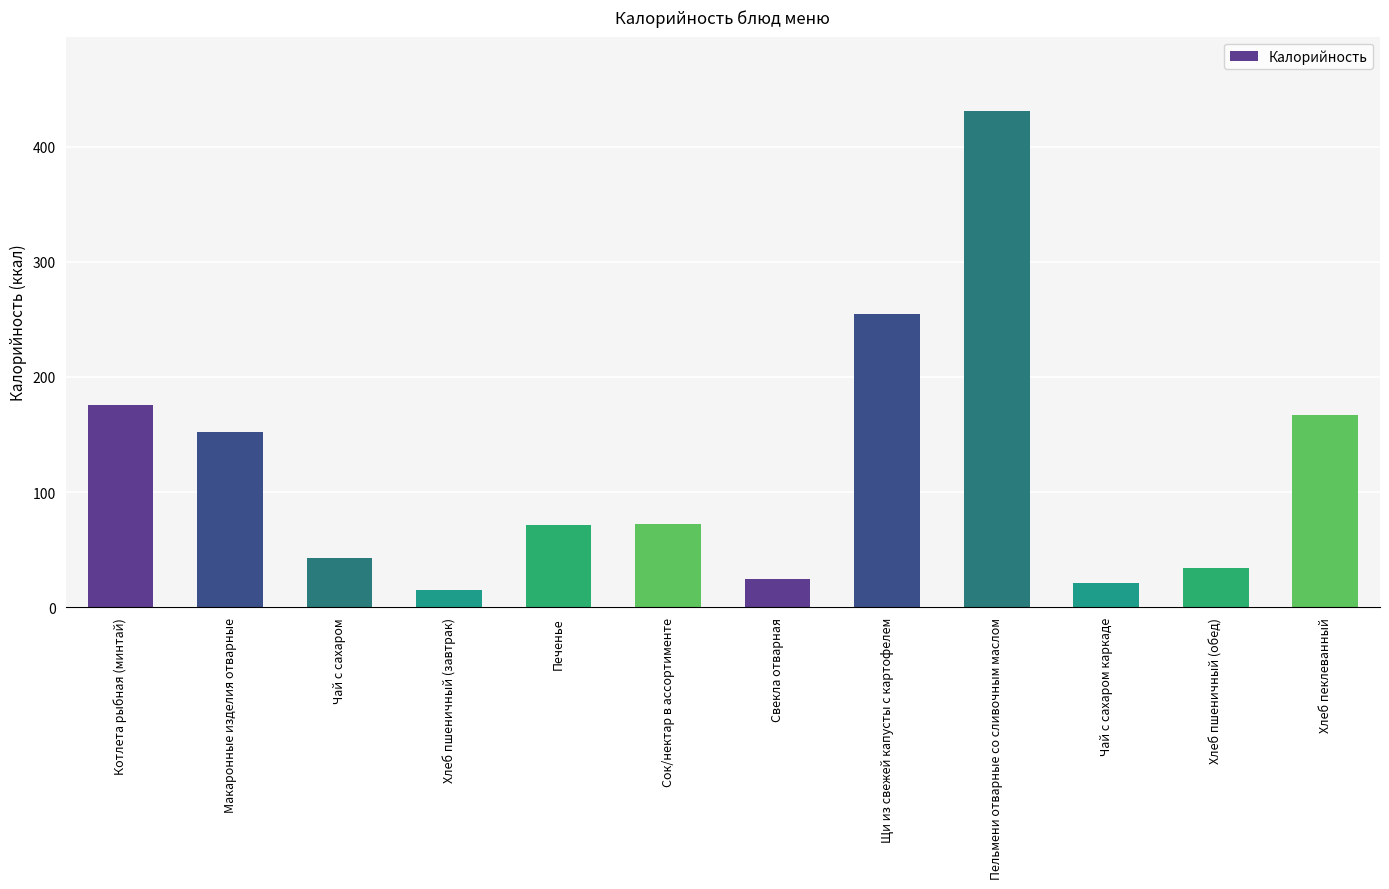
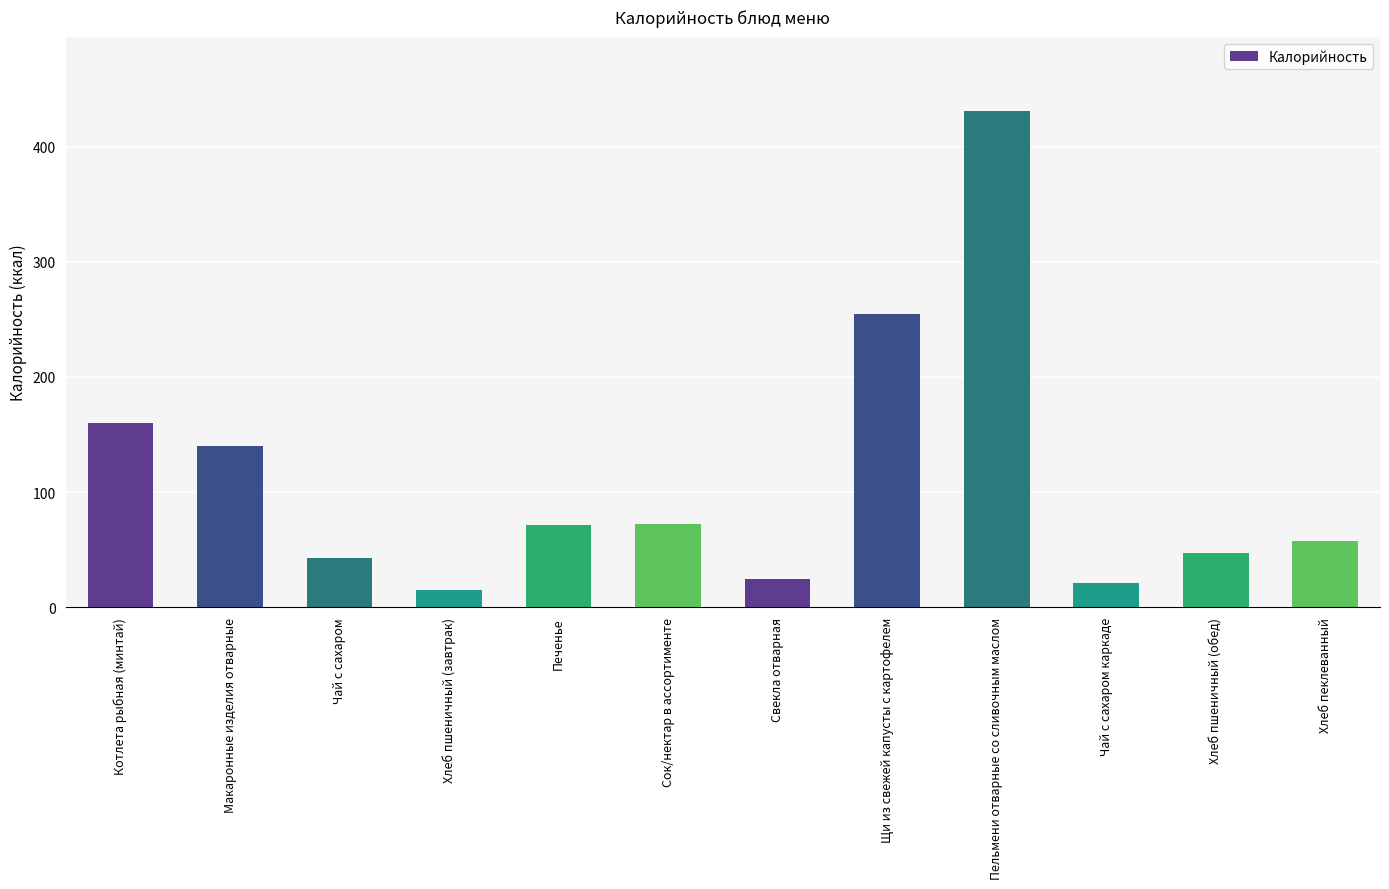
  {
-   "Котлета рыбная (минтай)": 176,
-   "Макаронные изделия отварные": 152,
+   "Котлета рыбная (минтай)": 160,
+   "Макаронные изделия отварные": 140,
    "Чай с сахаром": 43,
    "Хлеб пшеничный (завтрак)": 15,
    "Печенье": 71,
    "Сок/нектар в ассортименте": 72,
    "Свекла отварная": 24,
    "Щи из свежей капусты с картофелем": 255,
    "Пельмени отварные со сливочным маслом": 431,
    "Чай с сахаром каркаде": 21,
-   "Хлеб пшеничный (обед)": 34,
-   "Хлеб пеклеванный": 167
+   "Хлеб пшеничный (обед)": 47,
+   "Хлеб пеклеванный": 57
  }
